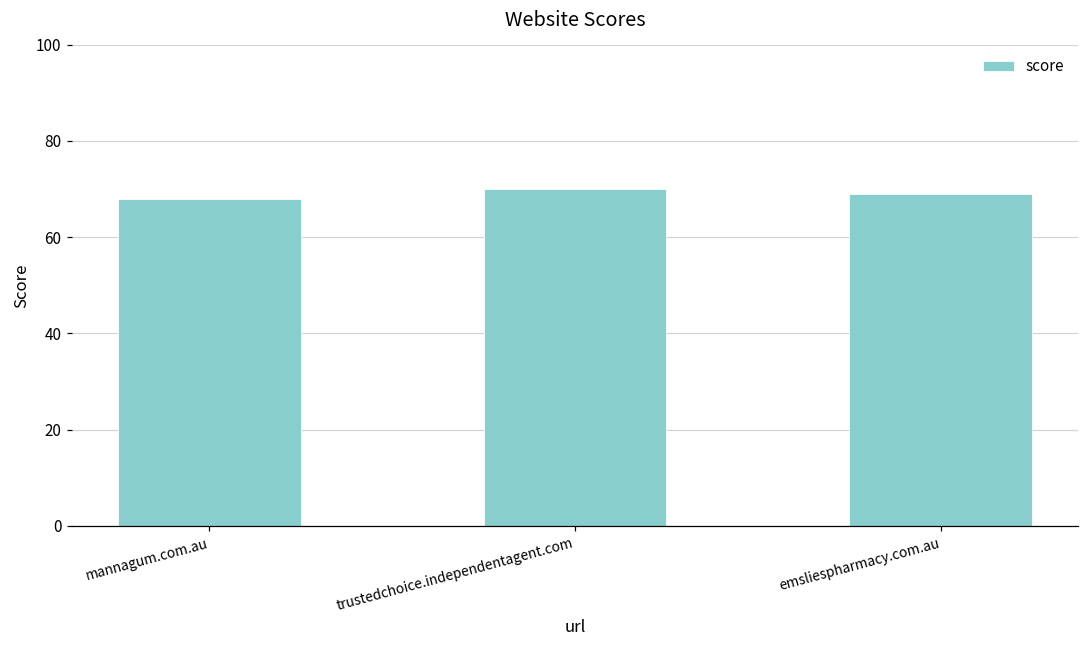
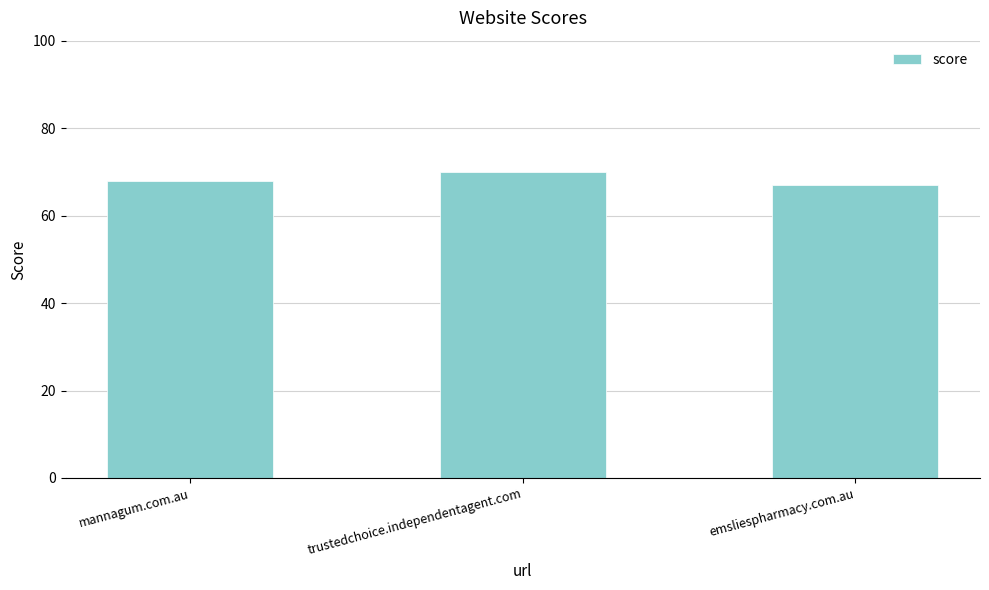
  {
    "mannagum.com.au": 68,
    "trustedchoice.independentagent.com": 70,
-   "emsliespharmacy.com.au": 69
+   "emsliespharmacy.com.au": 67
  }
